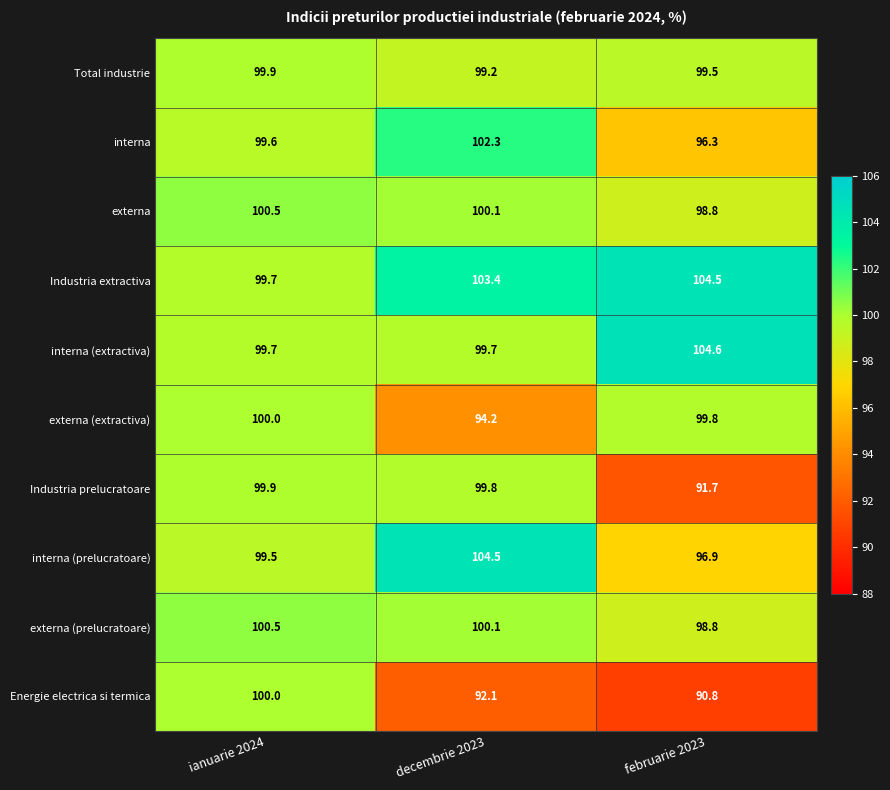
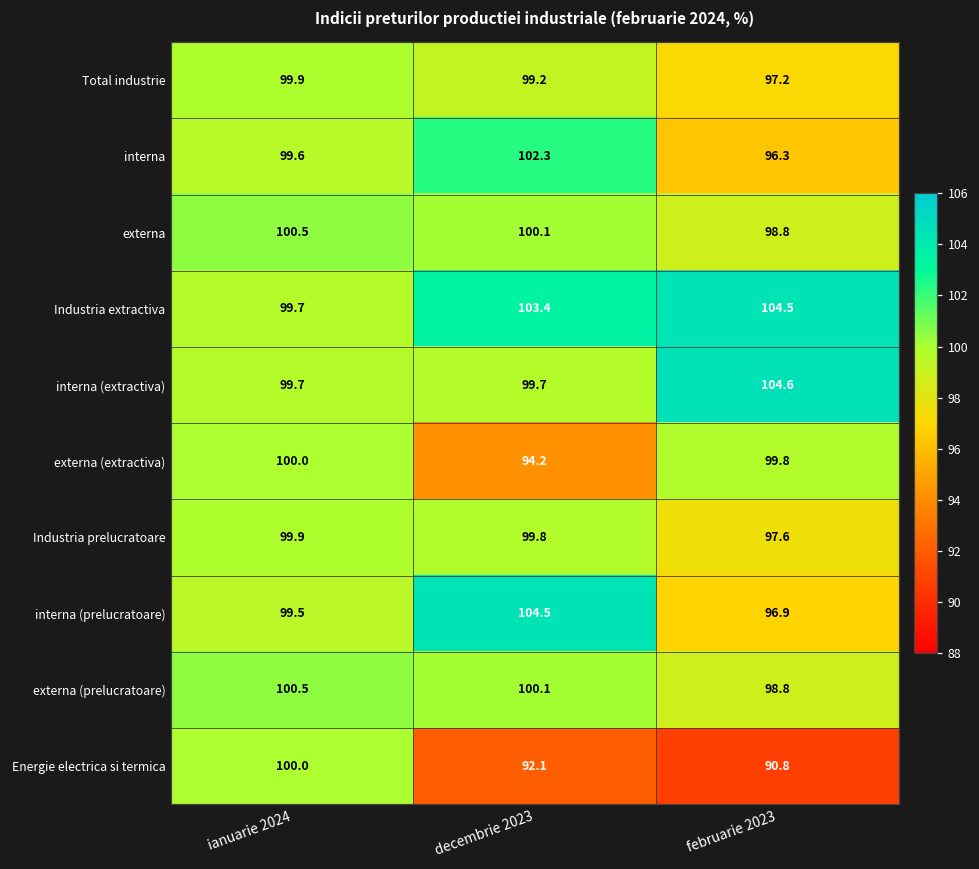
  {
    "Total industrie": {
      "ianuarie 2024": 99.9,
      "decembrie 2023": 99.2,
-     "februarie 2023": 99.5
+     "februarie 2023": 97.2
    },
    "interna": {
      "ianuarie 2024": 99.6,
      "decembrie 2023": 102.3,
      "februarie 2023": 96.3
    },
    "externa": {
      "ianuarie 2024": 100.5,
      "decembrie 2023": 100.1,
      "februarie 2023": 98.8
    },
    "Industria extractiva": {
      "ianuarie 2024": 99.7,
      "decembrie 2023": 103.4,
      "februarie 2023": 104.5
    },
    "interna (extractiva)": {
      "ianuarie 2024": 99.7,
      "decembrie 2023": 99.7,
      "februarie 2023": 104.6
    },
    "externa (extractiva)": {
      "ianuarie 2024": 100.0,
      "decembrie 2023": 94.2,
      "februarie 2023": 99.8
    },
    "Industria prelucratoare": {
      "ianuarie 2024": 99.9,
      "decembrie 2023": 99.8,
-     "februarie 2023": 91.7
+     "februarie 2023": 97.6
    },
    "interna (prelucratoare)": {
      "ianuarie 2024": 99.5,
      "decembrie 2023": 104.5,
      "februarie 2023": 96.9
    },
    "externa (prelucratoare)": {
      "ianuarie 2024": 100.5,
      "decembrie 2023": 100.1,
      "februarie 2023": 98.8
    },
    "Energie electrica si termica": {
      "ianuarie 2024": 100.0,
      "decembrie 2023": 92.1,
      "februarie 2023": 90.8
    }
  }
